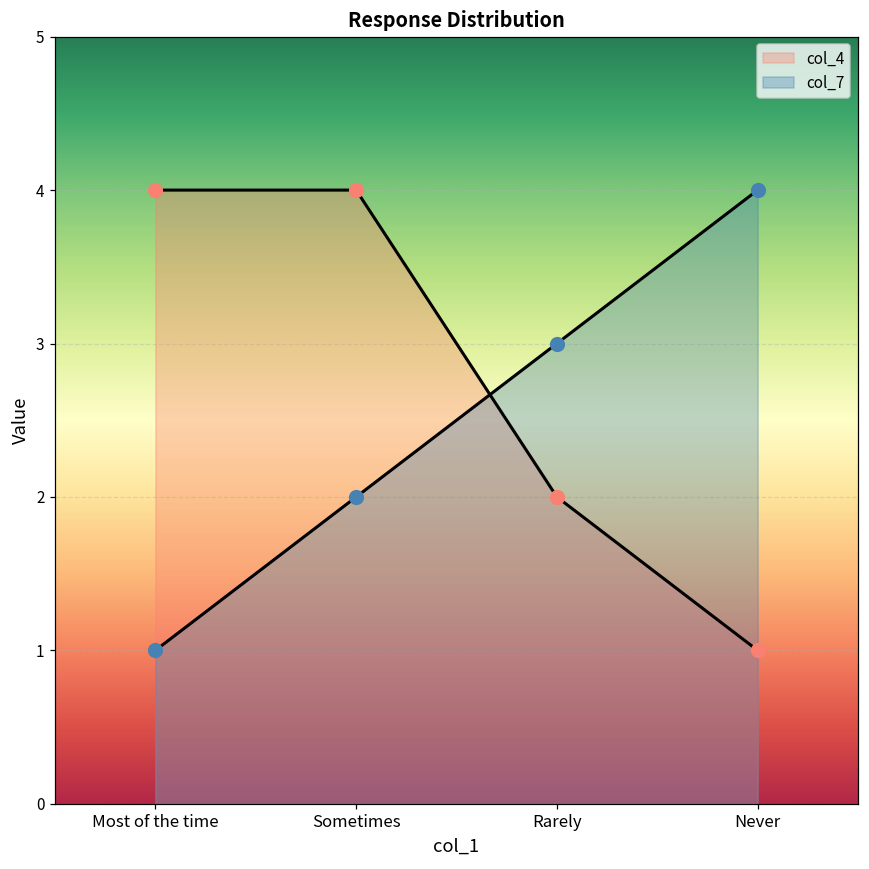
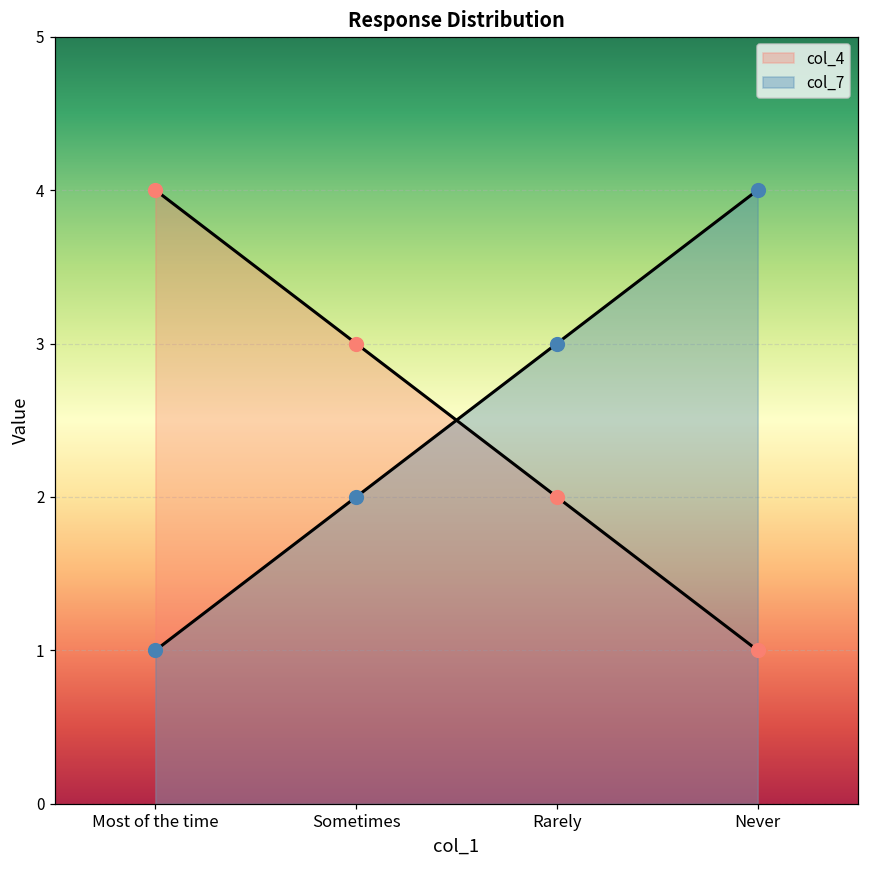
  {
    "col_4": {
      "Most of the time": 4,
-     "Sometimes": 4,
+     "Sometimes": 3,
      "Rarely": 2,
      "Never": 1
    },
    "col_7": {
      "Most of the time": 1,
      "Sometimes": 2,
      "Rarely": 3,
      "Never": 4
    }
  }
